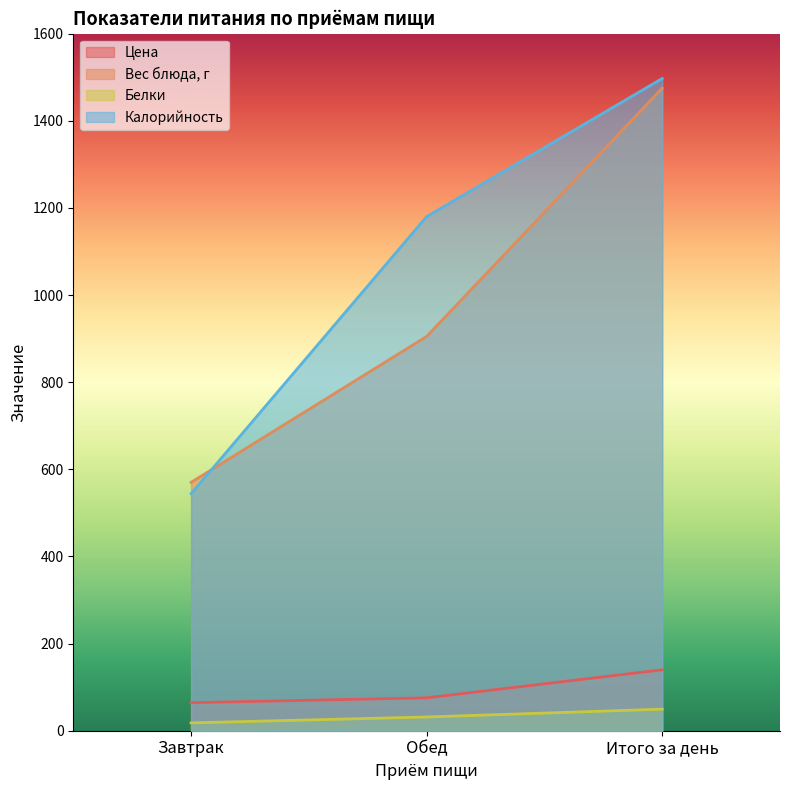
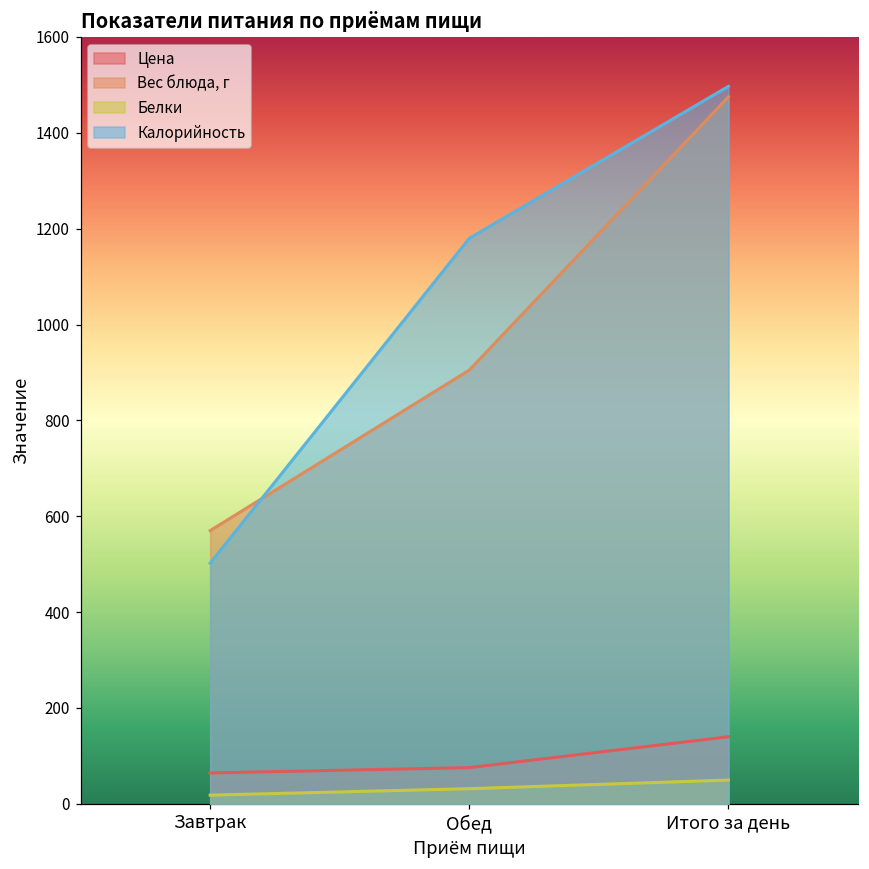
  {
    "Калорийность": {
-     "Завтрак": 540,
+     "Завтрак": 500,
      "Обед": 1180,
      "Итого за день": 1500
    }
  }
